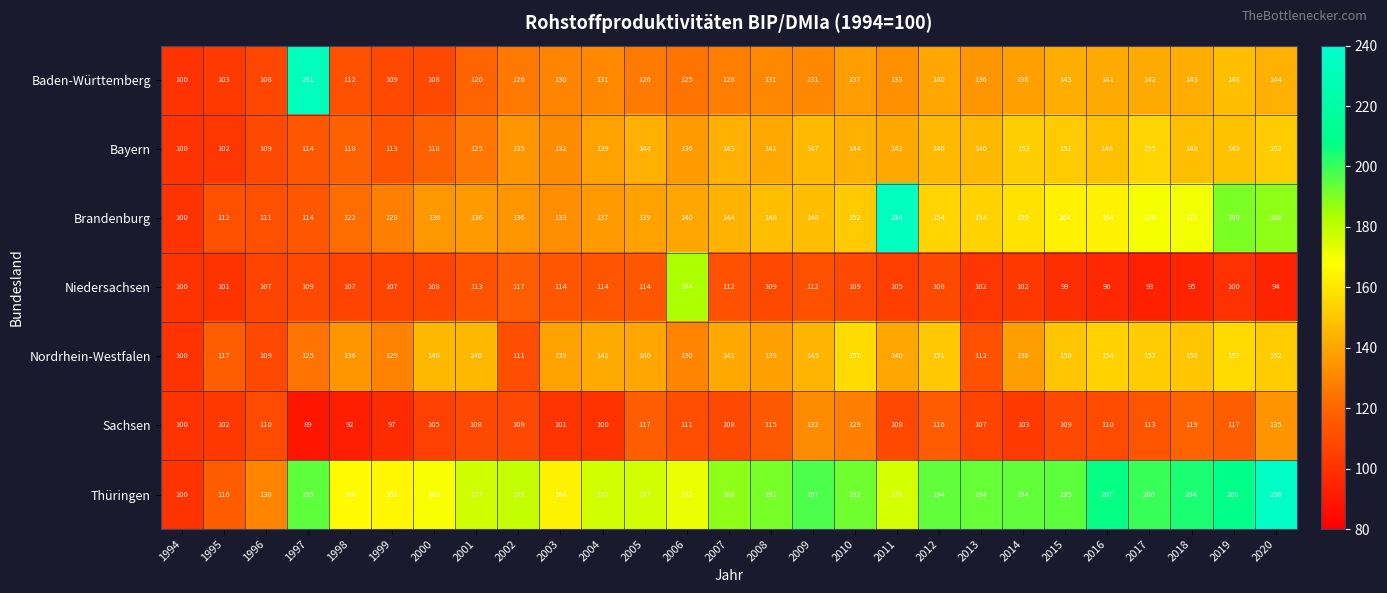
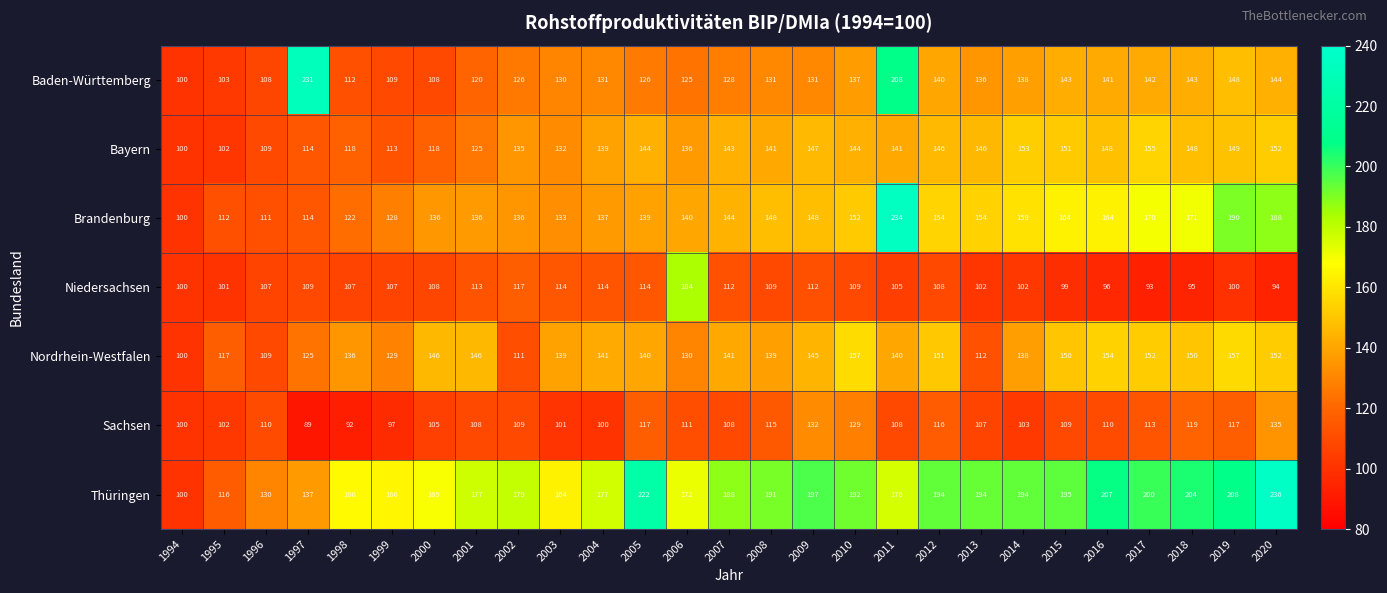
  {
    "Baden-Württemberg": {
      "1994": 100,
      "1995": 103,
      "1996": 108,
      "1997": 231,
      "1998": 112,
      "1999": 109,
      "2000": 108,
      "2001": 120,
      "2002": 126,
      "2003": 130,
      "2004": 131,
      "2005": 126,
      "2006": 125,
      "2007": 128,
      "2008": 131,
      "2009": 131,
      "2010": 137,
-     "2011": 133,
+     "2011": 208,
      "2012": 140,
      "2013": 136,
      "2014": 138,
      "2015": 143,
      "2016": 141,
      "2017": 142,
      "2018": 143,
      "2019": 148,
      "2020": 144
    },
    "Bayern": {
      "1994": 100,
      "1995": 102,
      "1996": 109,
      "1997": 114,
      "1998": 118,
      "1999": 113,
      "2000": 118,
      "2001": 125,
      "2002": 135,
      "2003": 132,
      "2004": 139,
      "2005": 144,
      "2006": 136,
      "2007": 143,
      "2008": 141,
      "2009": 147,
      "2010": 144,
      "2011": 141,
      "2012": 146,
      "2013": 146,
      "2014": 153,
      "2015": 151,
      "2016": 148,
      "2017": 155,
      "2018": 148,
      "2019": 149,
      "2020": 152
    },
    "Brandenburg": {
      "1994": 100,
      "1995": 112,
      "1996": 111,
      "1997": 114,
      "1998": 122,
      "1999": 128,
      "2000": 136,
      "2001": 136,
      "2002": 136,
      "2003": 133,
      "2004": 137,
      "2005": 139,
      "2006": 140,
      "2007": 144,
      "2008": 148,
      "2009": 148,
      "2010": 152,
      "2011": 234,
      "2012": 154,
      "2013": 154,
      "2014": 159,
      "2015": 164,
      "2016": 164,
      "2017": 170,
      "2018": 171,
      "2019": 190,
      "2020": 188
    },
    "Niedersachsen": {
      "1994": 100,
      "1995": 101,
      "1996": 107,
      "1997": 109,
      "1998": 107,
      "1999": 107,
      "2000": 108,
      "2001": 113,
      "2002": 117,
      "2003": 114,
      "2004": 114,
      "2005": 114,
      "2006": 184,
      "2007": 112,
      "2008": 109,
      "2009": 112,
      "2010": 109,
      "2011": 105,
      "2012": 108,
      "2013": 102,
      "2014": 102,
      "2015": 99,
      "2016": 96,
      "2017": 93,
      "2018": 95,
      "2019": 100,
      "2020": 94
    },
    "Nordrhein-Westfalen": {
      "1994": 100,
      "1995": 117,
      "1996": 109,
      "1997": 125,
      "1998": 136,
      "1999": 129,
      "2000": 146,
      "2001": 146,
      "2002": 111,
      "2003": 139,
      "2004": 141,
      "2005": 140,
      "2006": 130,
      "2007": 141,
      "2008": 139,
      "2009": 145,
      "2010": 157,
      "2011": 140,
      "2012": 151,
      "2013": 112,
      "2014": 138,
      "2015": 150,
      "2016": 154,
      "2017": 152,
      "2018": 150,
      "2019": 157,
      "2020": 152
    },
    "Sachsen": {
      "1994": 100,
      "1995": 102,
      "1996": 110,
      "1997": 89,
      "1998": 92,
      "1999": 97,
      "2000": 105,
      "2001": 108,
      "2002": 109,
      "2003": 101,
      "2004": 100,
      "2005": 117,
      "2006": 111,
      "2007": 108,
      "2008": 115,
      "2009": 132,
      "2010": 129,
      "2011": 108,
      "2012": 116,
      "2013": 107,
      "2014": 103,
      "2015": 109,
      "2016": 110,
      "2017": 113,
      "2018": 119,
      "2019": 117,
      "2020": 135
    },
    "Thüringen": {
      "1994": 100,
      "1995": 116,
      "1996": 130,
-     "1997": 195,
+     "1997": 137,
      "1998": 166,
      "1999": 166,
      "2000": 169,
      "2001": 177,
      "2002": 179,
      "2003": 164,
      "2004": 177,
-     "2005": 177,
+     "2005": 222,
      "2006": 172,
      "2007": 188,
      "2008": 191,
      "2009": 197,
      "2010": 192,
      "2011": 176,
      "2012": 194,
      "2013": 194,
      "2014": 194,
      "2015": 195,
      "2016": 207,
      "2017": 200,
      "2018": 204,
      "2019": 208,
      "2020": 236
    }
  }
